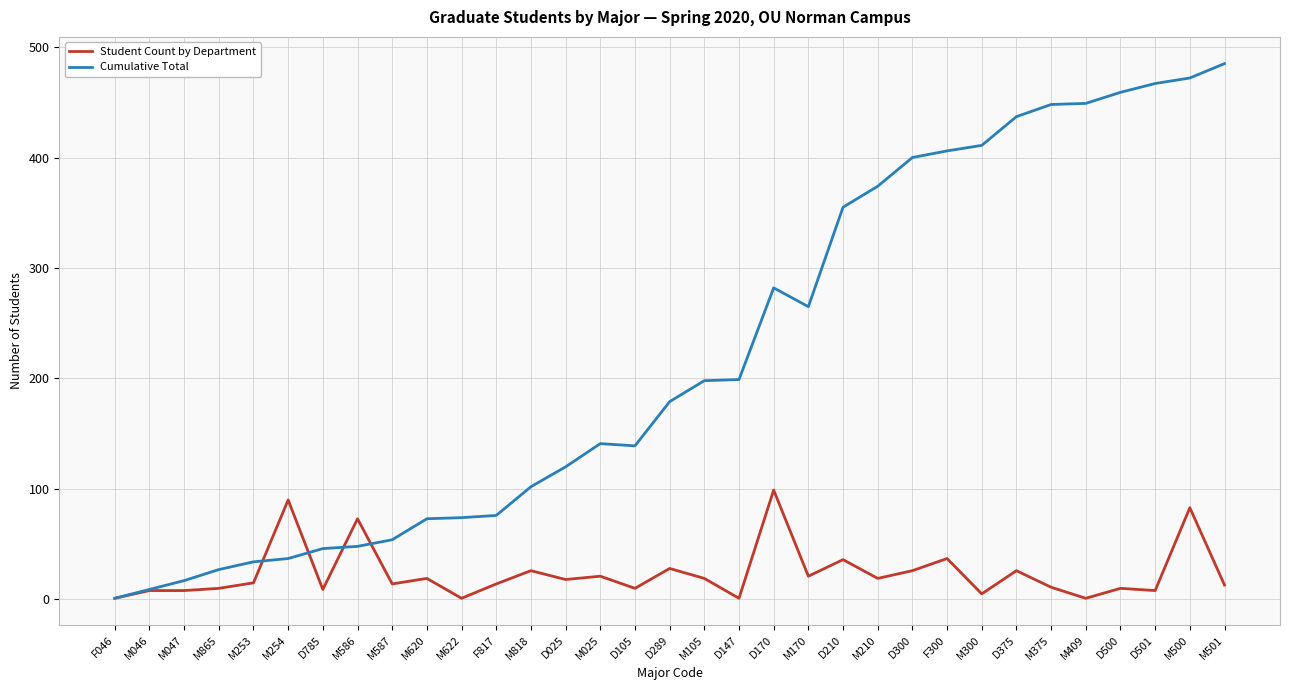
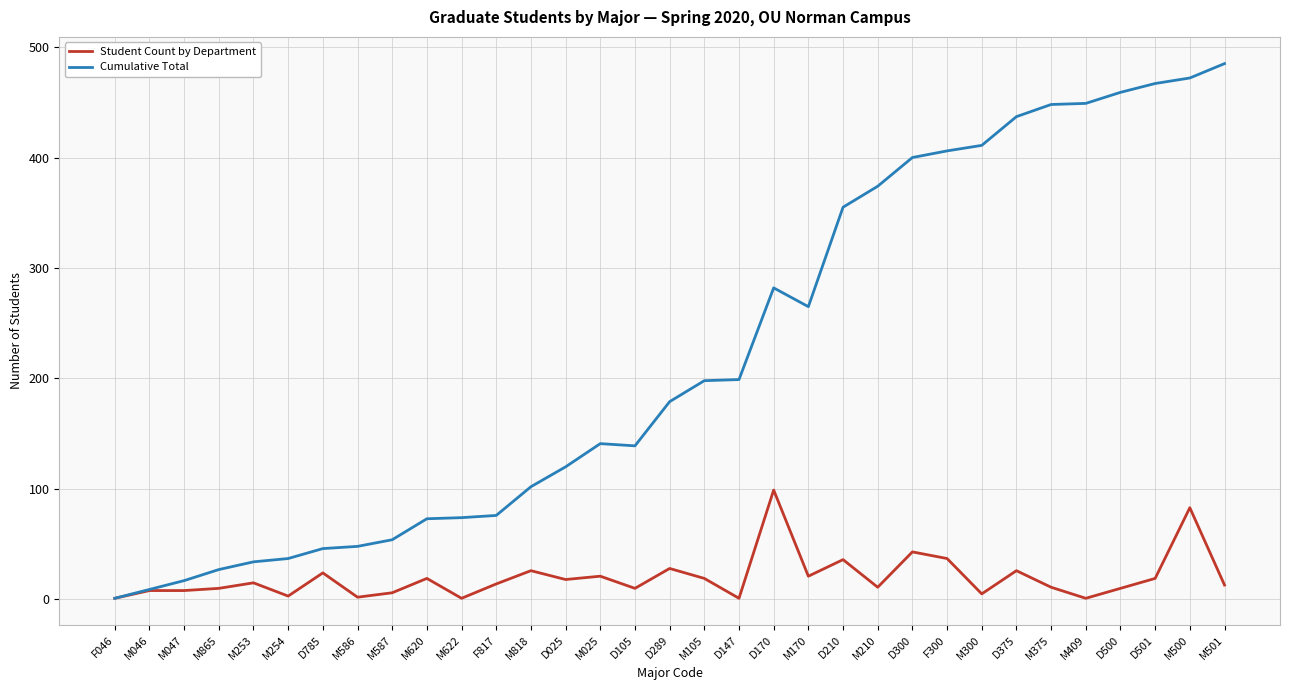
  {
    "Student Count by Department": {
      "M047": 8,
      "M865": 10,
      "M253": 15,
-     "M254": 90,
-     "D785": 9,
-     "M586": 73,
-     "M587": 14,
+     "M254": 3,
+     "D785": 24,
+     "M586": 2,
+     "M587": 6,
      "M620": 19,
      "M622": 1,
      "F817": 14,
      "M818": 26,
      "D025": 18,
      "M025": 21,
      "D105": 10,
      "D289": 28,
      "M105": 19,
      "D147": 1,
      "D170": 99,
      "M170": 21,
      "D210": 36,
-     "M210": 19,
-     "D300": 26,
+     "M210": 11,
+     "D300": 43,
      "F300": 37,
      "M300": 5,
      "D375": 26,
      "M375": 11,
      "M409": 1,
      "D500": 10,
-     "D501": 8,
+     "D501": 19,
      "M500": 83,
      "M501": 13
    },
    "Cumulative Total": {
      "M047": 17,
      "M865": 27,
      "M253": 34,
      "M254": 37,
      "D785": 46,
      "M586": 48,
      "M587": 54,
      "M620": 73,
      "M622": 74,
      "F817": 76,
      "M818": 102,
      "D025": 120,
      "M025": 141,
      "D105": 139,
      "D289": 179,
      "M105": 198,
      "D147": 199,
      "D170": 282,
      "M170": 265,
      "D210": 355,
      "M210": 374,
      "D300": 400,
      "F300": 406,
      "M300": 411,
      "D375": 437,
      "M375": 448,
      "M409": 449,
      "D500": 459,
      "D501": 467,
      "M500": 472,
      "M501": 485
    }
  }
